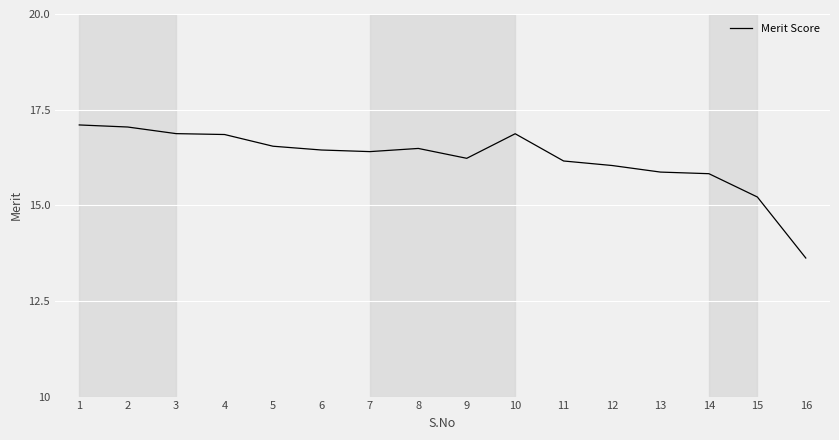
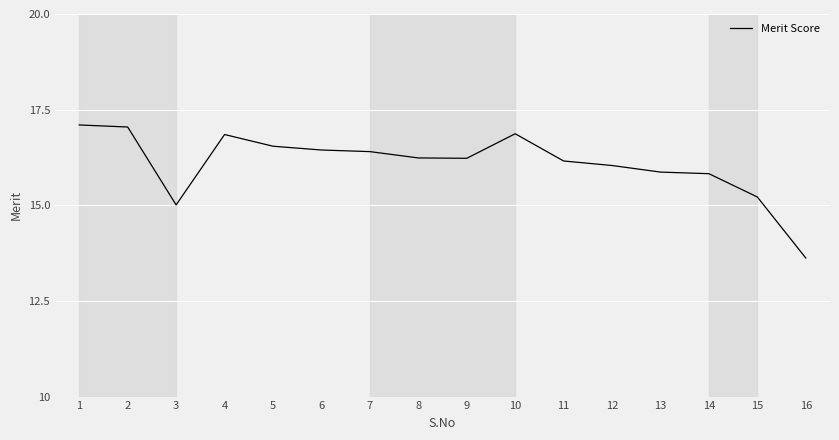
  {
    "1": 17.1,
    "2": 17.0,
-   "3": 16.9,
+   "3": 15.0,
    "4": 16.9,
    "5": 16.5,
    "6": 16.4,
    "7": 16.4,
-   "8": 16.5,
+   "8": 16.2,
    "9": 16.2,
    "10": 16.9,
    "11": 16.2,
    "12": 16.0,
    "13": 15.9,
    "14": 15.8,
    "15": 15.2,
    "16": 13.6
  }
